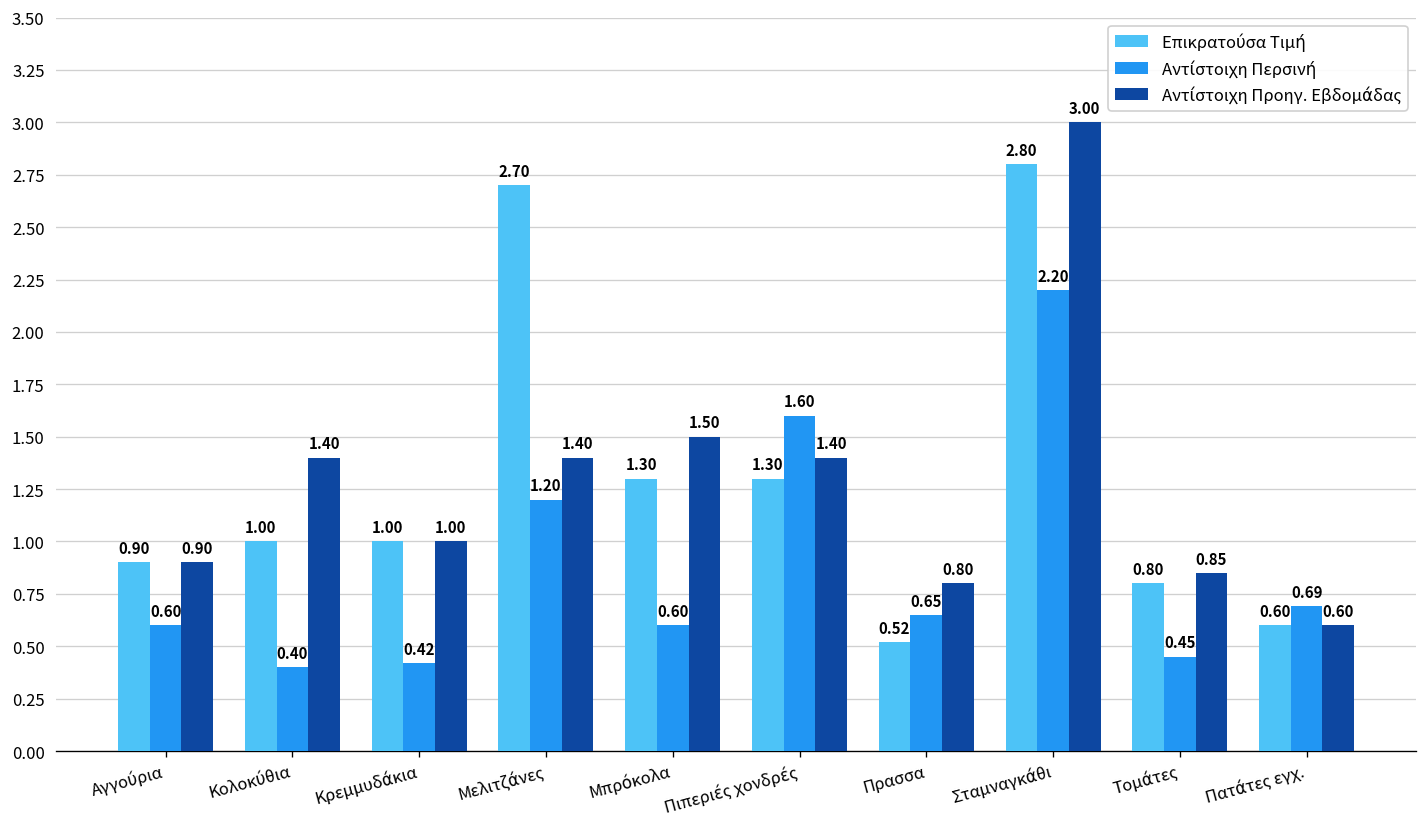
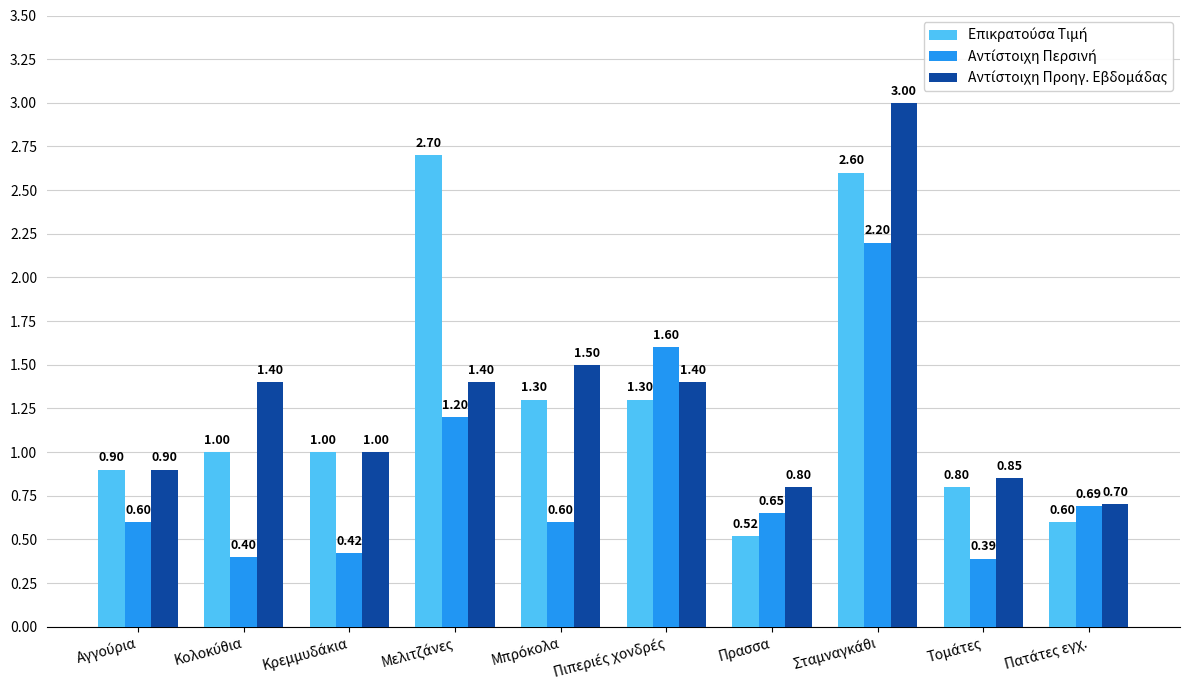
  {
    "Επικρατούσα Τιμή": {
      "Αγγούρια": 0.90,
      "Κολοκύθια": 1.00,
      "Κρεμμυδάκια": 1.00,
      "Μελιτζάνες": 2.70,
      "Μπρόκολα": 1.30,
      "Πιπεριές χονδρές": 1.30,
      "Πρασσα": 0.52,
-     "Σταμναγκάθι": 2.80,
+     "Σταμναγκάθι": 2.60,
      "Τομάτες": 0.80,
      "Πατάτες εγχ.": 0.60
    },
    "Αντίστοιχη Περσινή": {
      "Αγγούρια": 0.60,
      "Κολοκύθια": 0.40,
      "Κρεμμυδάκια": 0.42,
      "Μελιτζάνες": 1.20,
      "Μπρόκολα": 0.60,
      "Πιπεριές χονδρές": 1.60,
      "Πρασσα": 0.65,
      "Σταμναγκάθι": 2.20,
-     "Τομάτες": 0.45,
+     "Τομάτες": 0.39,
      "Πατάτες εγχ.": 0.69
    },
    "Αντίστοιχη Προηγ. Εβδομάδας": {
      "Αγγούρια": 0.90,
      "Κολοκύθια": 1.40,
      "Κρεμμυδάκια": 1.00,
      "Μελιτζάνες": 1.40,
      "Μπρόκολα": 1.50,
      "Πιπεριές χονδρές": 1.40,
      "Πρασσα": 0.80,
      "Σταμναγκάθι": 3.00,
      "Τομάτες": 0.85,
-     "Πατάτες εγχ.": 0.60
+     "Πατάτες εγχ.": 0.70
    }
  }
